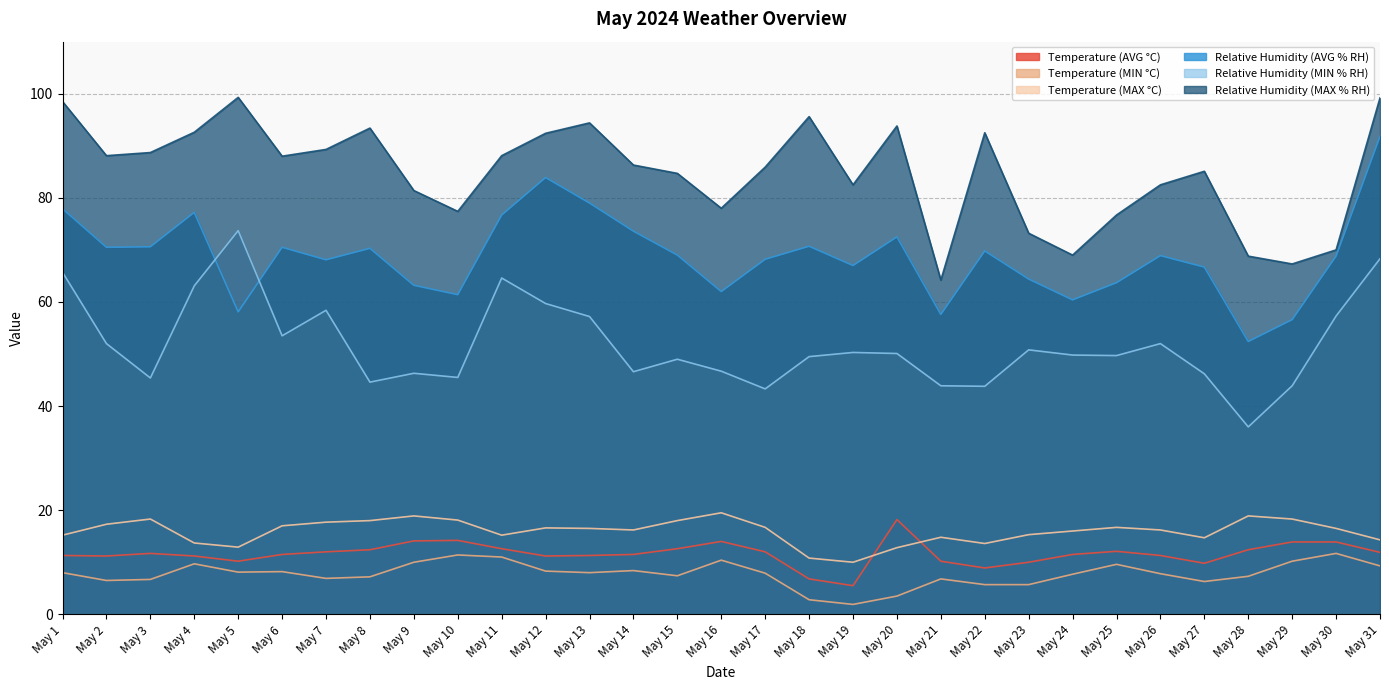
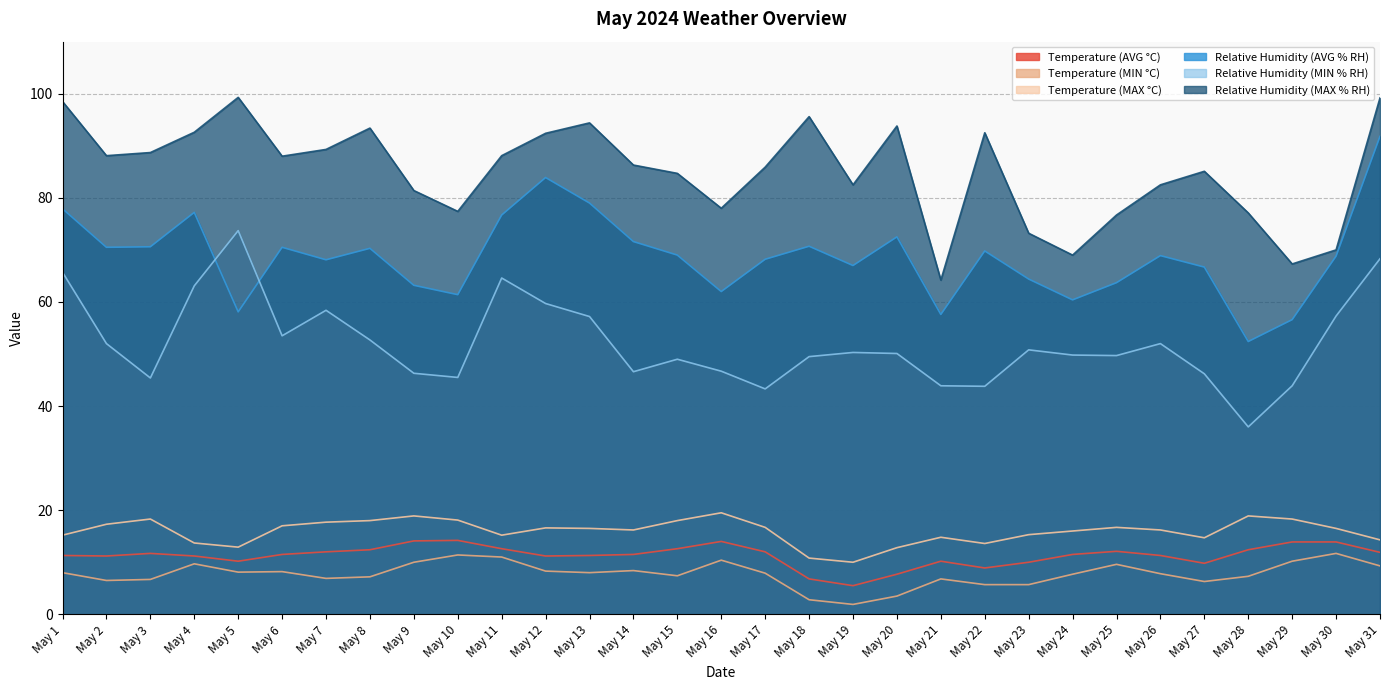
  {
    "Temperature (AVG °C)": {
      "May 1": 11,
      "May 2": 11,
      "May 3": 12,
      "May 4": 11,
      "May 5": 10,
      "May 6": 12,
      "May 7": 12,
      "May 8": 12,
      "May 9": 14,
      "May 10": 14,
      "May 11": 13,
      "May 12": 11,
      "May 13": 11,
      "May 14": 12,
      "May 15": 13,
      "May 16": 14,
      "May 17": 12,
      "May 18": 7,
      "May 19": 6,
-     "May 20": 18,
+     "May 20": 8,
      "May 21": 10,
      "May 22": 9,
      "May 23": 10,
      "May 24": 12,
      "May 25": 12,
      "May 26": 11,
      "May 27": 10,
      "May 28": 12,
      "May 29": 14,
      "May 30": 14,
      "May 31": 12
    },
    "Relative Humidity (AVG % RH)": {
      "May 1": 78,
      "May 2": 71,
      "May 3": 71,
      "May 4": 77,
      "May 5": 58,
      "May 6": 71,
      "May 7": 68,
      "May 8": 70,
      "May 9": 63,
      "May 10": 61,
      "May 11": 77,
      "May 12": 84,
      "May 13": 79,
-     "May 14": 74,
+     "May 14": 72,
      "May 15": 69,
      "May 16": 62,
      "May 17": 68,
      "May 18": 71,
      "May 19": 67,
      "May 20": 73,
      "May 21": 58,
      "May 22": 70,
      "May 23": 64,
      "May 24": 60,
      "May 25": 64,
      "May 26": 69,
      "May 27": 67,
      "May 28": 52,
      "May 29": 57,
      "May 30": 69,
      "May 31": 92
    },
    "Relative Humidity (MIN % RH)": {
      "May 1": 66,
      "May 2": 52,
      "May 3": 45,
      "May 4": 63,
      "May 5": 74,
      "May 6": 54,
      "May 7": 58,
-     "May 8": 45,
+     "May 8": 53,
      "May 9": 46,
      "May 10": 46,
      "May 11": 65,
      "May 12": 60,
      "May 13": 57,
      "May 14": 47,
      "May 15": 49,
      "May 16": 47,
      "May 17": 43,
      "May 18": 50,
      "May 19": 50,
      "May 20": 50,
      "May 21": 44,
      "May 22": 44,
      "May 23": 51,
      "May 24": 50,
      "May 25": 50,
      "May 26": 52,
      "May 27": 46,
      "May 28": 36,
      "May 29": 44,
      "May 30": 57,
      "May 31": 68
    },
    "Relative Humidity (MAX % RH)": {
      "May 1": 99,
      "May 2": 88,
      "May 3": 89,
      "May 4": 93,
      "May 5": 99,
      "May 6": 88,
      "May 7": 89,
      "May 8": 93,
      "May 9": 81,
      "May 10": 77,
      "May 11": 88,
      "May 12": 92,
      "May 13": 94,
      "May 14": 86,
      "May 15": 85,
      "May 16": 78,
      "May 17": 86,
      "May 18": 96,
      "May 19": 83,
      "May 20": 94,
      "May 21": 64,
      "May 22": 93,
      "May 23": 73,
      "May 24": 69,
      "May 25": 77,
      "May 26": 83,
      "May 27": 85,
-     "May 28": 69,
+     "May 28": 77,
      "May 29": 67,
      "May 30": 70,
      "May 31": 99
    }
  }
